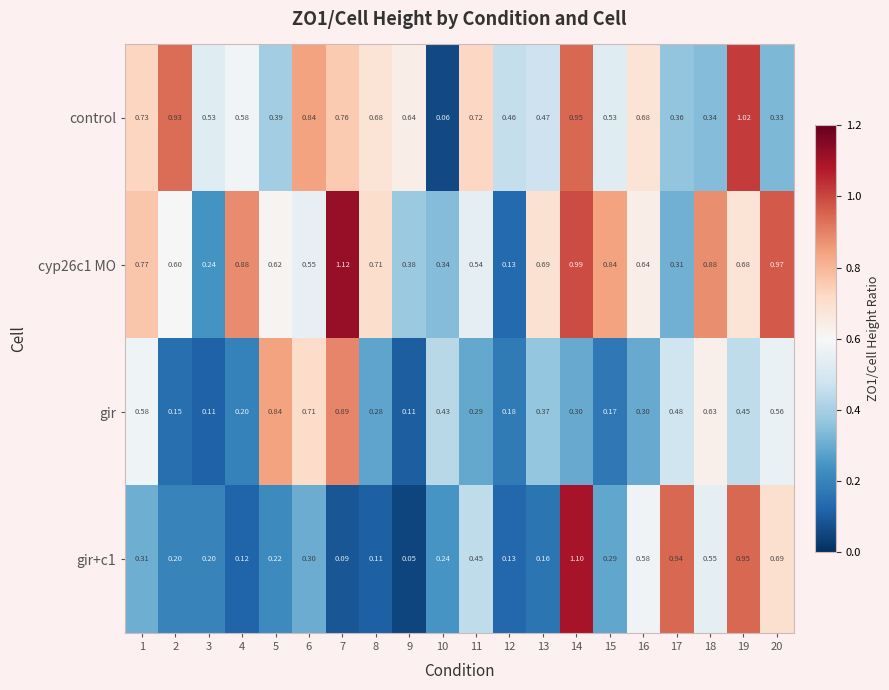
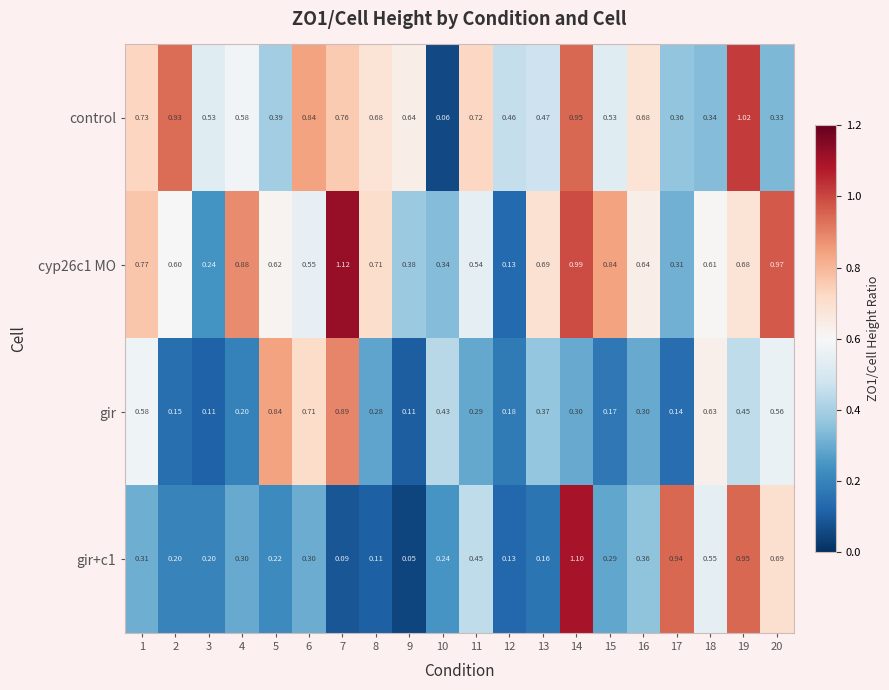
  {
    "control": {
      "1": 0.73,
      "2": 0.93,
      "3": 0.53,
      "4": 0.58,
      "5": 0.39,
      "6": 0.84,
      "7": 0.76,
      "8": 0.68,
      "9": 0.64,
      "10": 0.06,
      "11": 0.72,
      "12": 0.46,
      "13": 0.47,
      "14": 0.95,
      "15": 0.53,
      "16": 0.68,
      "17": 0.36,
      "18": 0.34,
      "19": 1.02,
      "20": 0.33
    },
    "cyp26c1 MO": {
      "1": 0.77,
      "2": 0.60,
      "3": 0.24,
      "4": 0.88,
      "5": 0.62,
      "6": 0.55,
      "7": 1.12,
      "8": 0.71,
      "9": 0.38,
      "10": 0.34,
      "11": 0.54,
      "12": 0.13,
      "13": 0.69,
      "14": 0.99,
      "15": 0.84,
      "16": 0.64,
      "17": 0.31,
-     "18": 0.88,
+     "18": 0.61,
      "19": 0.68,
      "20": 0.97
    },
    "gir": {
      "1": 0.58,
      "2": 0.15,
      "3": 0.11,
      "4": 0.20,
      "5": 0.84,
      "6": 0.71,
      "7": 0.89,
      "8": 0.28,
      "9": 0.11,
      "10": 0.43,
      "11": 0.29,
      "12": 0.18,
      "13": 0.37,
      "14": 0.30,
      "15": 0.17,
      "16": 0.30,
-     "17": 0.48,
+     "17": 0.14,
      "18": 0.63,
      "19": 0.45,
      "20": 0.56
    },
    "gir+c1": {
      "1": 0.31,
      "2": 0.20,
      "3": 0.20,
-     "4": 0.12,
+     "4": 0.30,
      "5": 0.22,
      "6": 0.30,
      "7": 0.09,
      "8": 0.11,
      "9": 0.05,
      "10": 0.24,
      "11": 0.45,
      "12": 0.13,
      "13": 0.16,
      "14": 1.10,
      "15": 0.29,
-     "16": 0.58,
+     "16": 0.36,
      "17": 0.94,
      "18": 0.55,
      "19": 0.95,
      "20": 0.69
    }
  }
